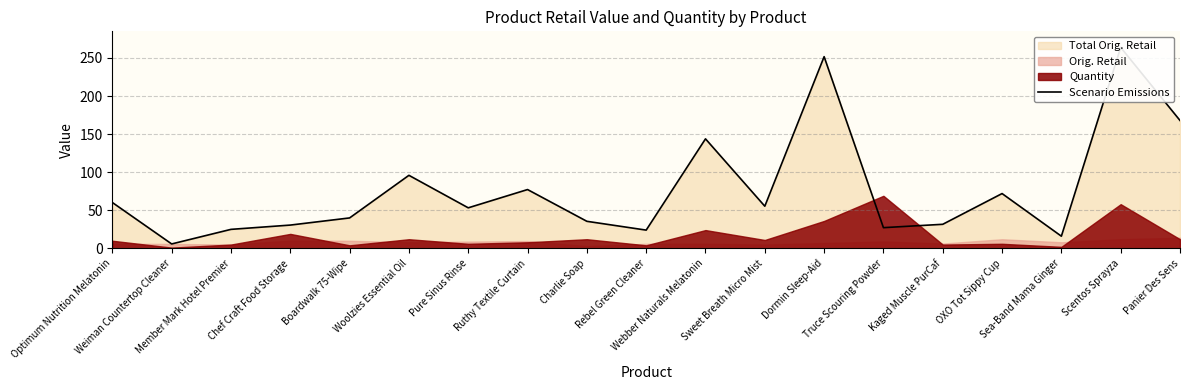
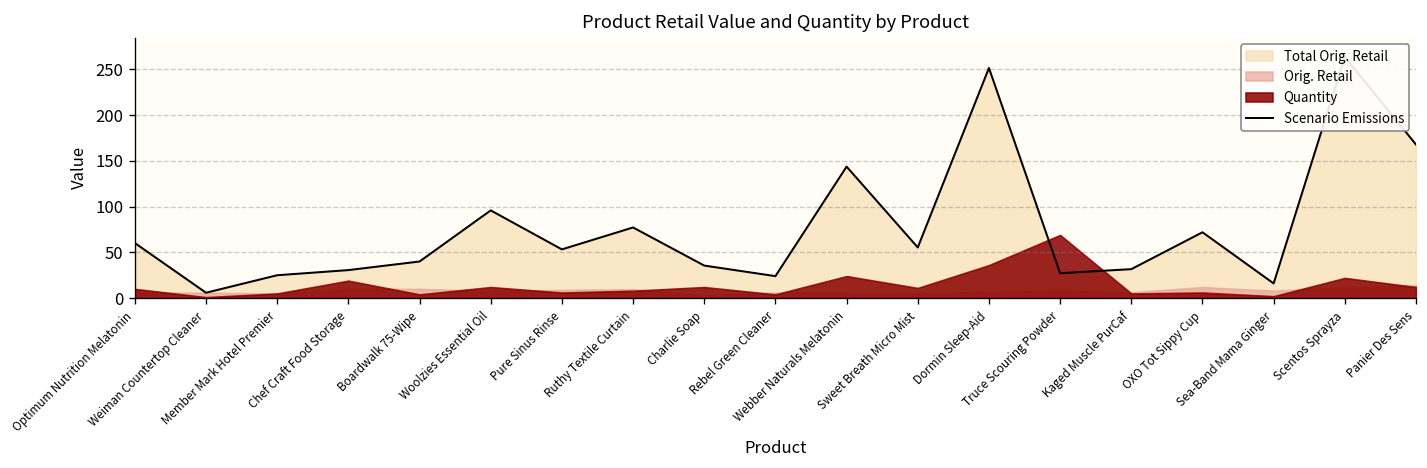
  {
    "Quantity": {
      "Optimum Nutrition Melatonin": 10,
      "Chef Craft Food Storage": 20,
      "Boardwalk 75-Wipe": 0,
      "Woolzies Essential Oil": 10,
      "Charlie Soap": 10,
      "Webber Naturals Melatonin": 20,
      "Sweet Breath Micro Mist": 10,
      "Dormin Sleep-Aid": 40,
      "Truce Scouring Powder": 70,
      "OXO Tot Sippy Cup": 10,
-     "Scentos Sprayza": 60
+     "Scentos Sprayza": 20
    }
  }
